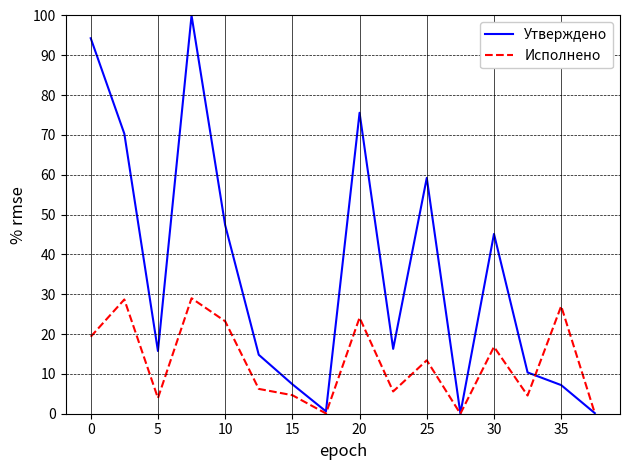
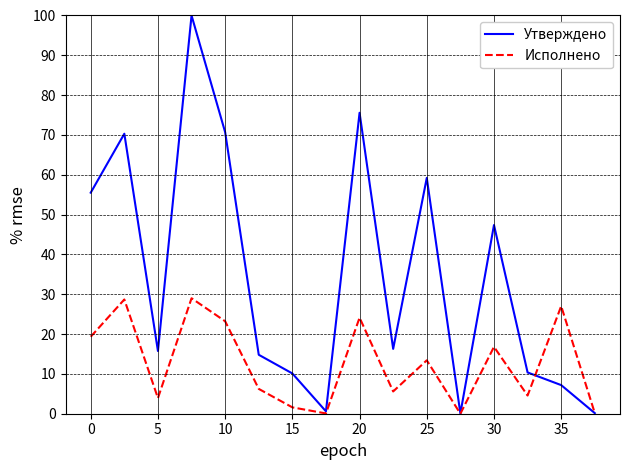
  {
    "Утверждено": {
-     "0": 94,
+     "0": 56,
      "5": 16,
-     "10": 47,
-     "15": 7,
+     "10": 71,
+     "15": 10,
      "20": 76,
      "25": 59,
-     "30": 45,
+     "30": 47,
      "35": 7
    },
    "Исполнено": {
      "0": 19,
      "5": 4,
      "10": 23,
-     "15": 5,
+     "15": 2,
      "20": 24,
      "25": 13,
      "30": 17,
      "35": 27
    }
  }
